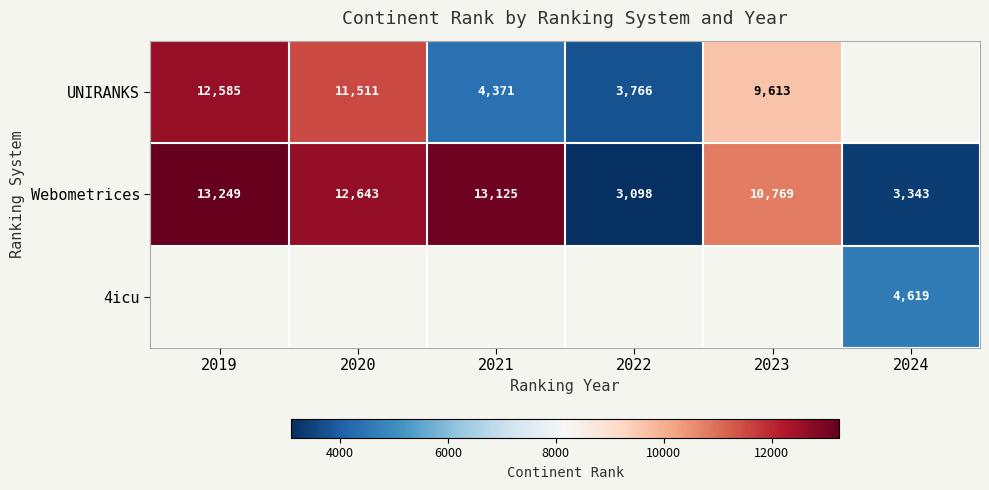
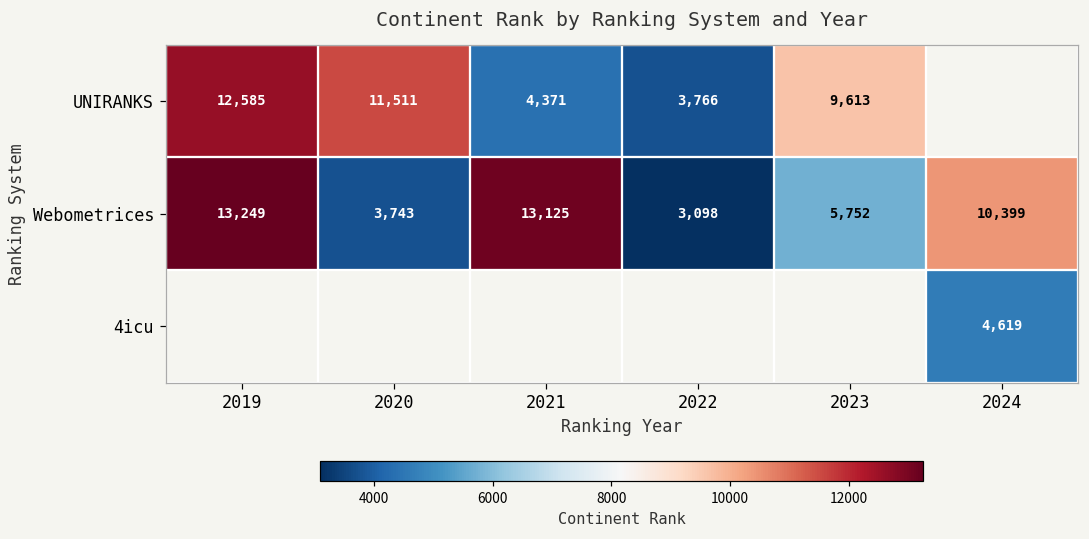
  {
    "UNIRANKS": {
      "2019": "12,585",
      "2020": "11,511",
      "2021": "4,371",
      "2022": "3,766",
      "2023": "9,613"
    },
    "Webometrices": {
      "2019": "13,249",
-     "2020": "12,643",
+     "2020": "3,743",
      "2021": "13,125",
      "2022": "3,098",
-     "2023": "10,769",
-     "2024": "3,343"
+     "2023": "5,752",
+     "2024": "10,399"
    },
    "4icu": {
      "2024": "4,619"
    }
  }
